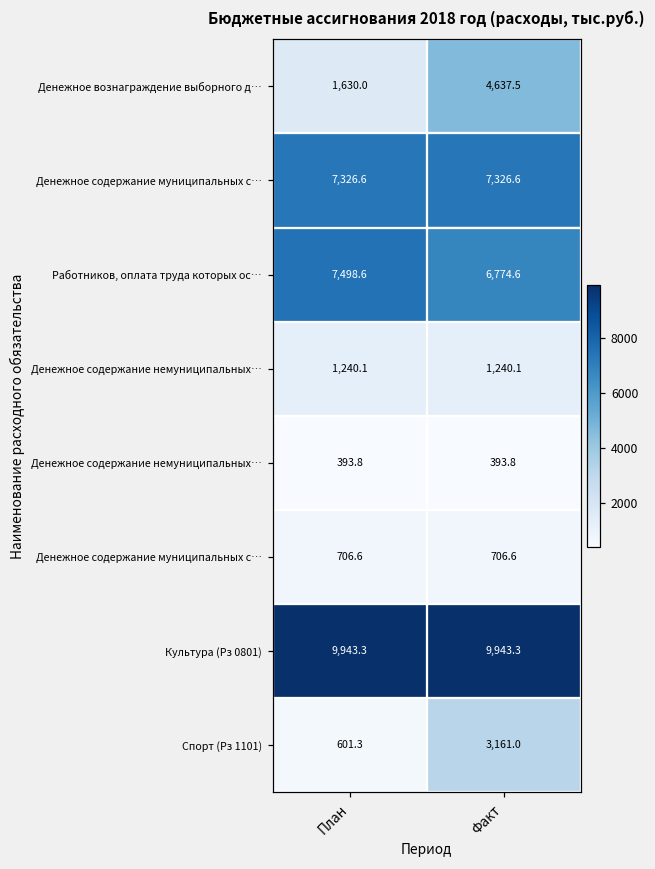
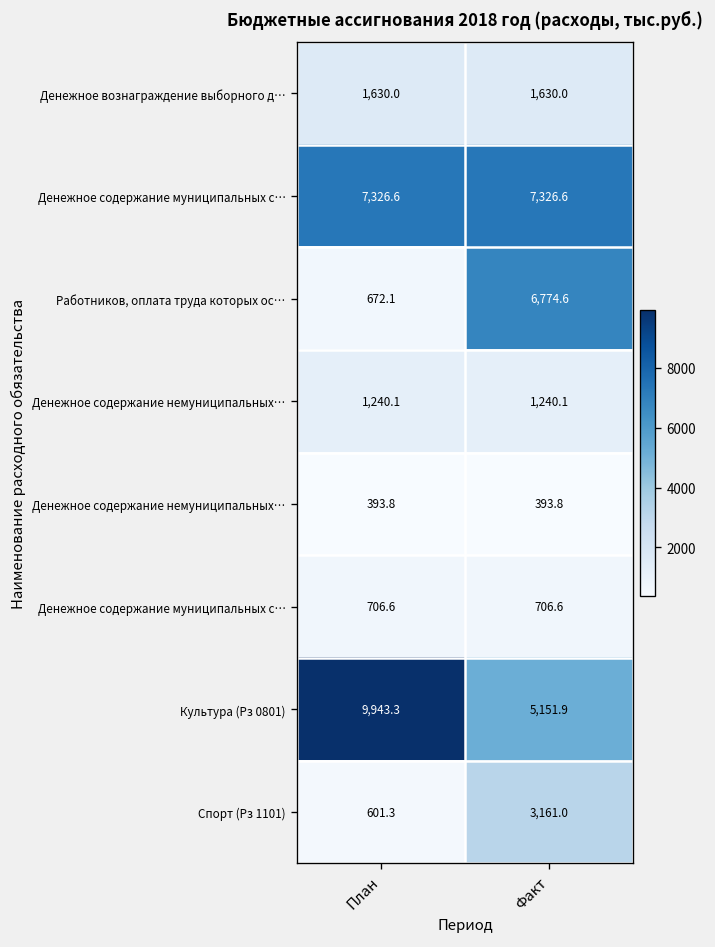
  {
    "Денежное вознаграждение выборного д…": {
      "План": "1,630.0",
-     "Факт": "4,637.5"
+     "Факт": "1,630.0"
    },
    "Работников, оплата труда которых ос…": {
-     "План": "7,498.6",
+     "План": "672.1",
      "Факт": "6,774.6"
    },
    "Культура (Рз 0801)": {
      "План": "9,943.3",
-     "Факт": "9,943.3"
+     "Факт": "5,151.9"
    },
    "Спорт (Рз 1101)": {
      "План": "601.3",
      "Факт": "3,161.0"
    }
  }
